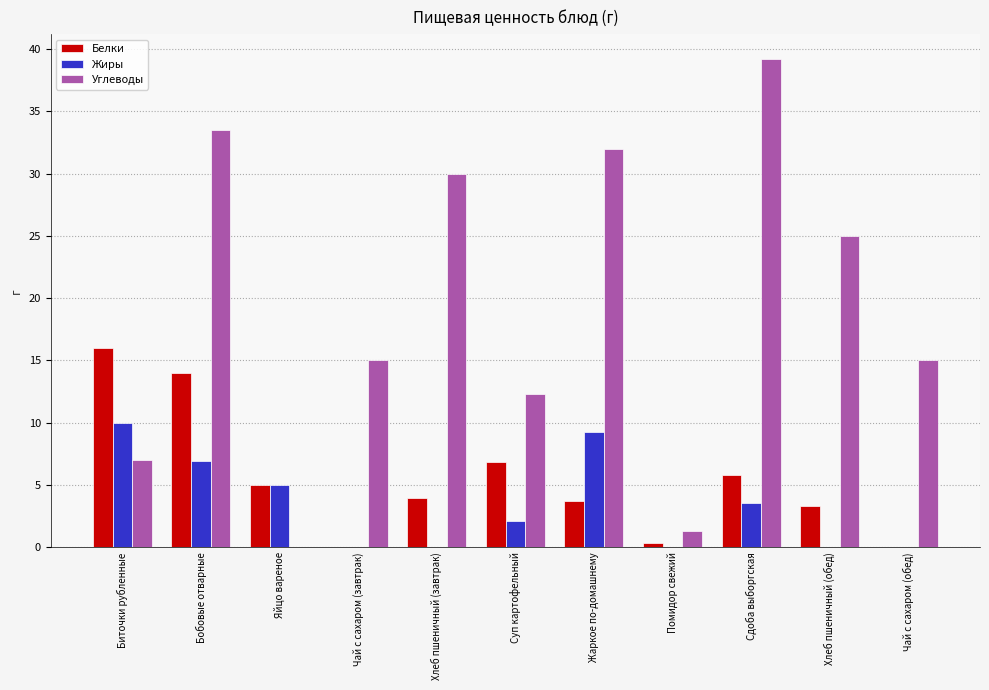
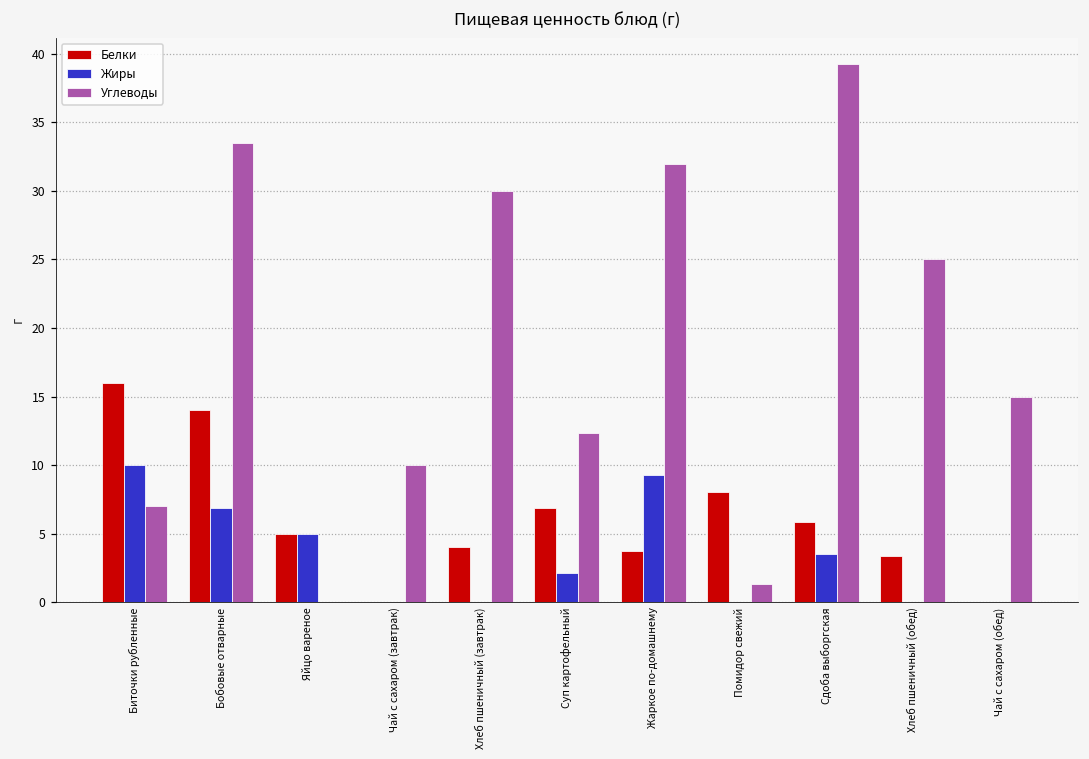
  {
    "Белки": {
      "Биточки рубленные": 16.0,
      "Бобовые отварные": 14.0,
      "Яйцо вареное": 5.0,
      "Чай с сахаром (завтрак)": 0.0,
      "Хлеб пшеничный (завтрак)": 4.0,
      "Суп картофельный": 6.9,
      "Жаркое по-домашнему": 3.7,
-     "Помидор свежий": 0.4,
+     "Помидор свежий": 8.0,
      "Сдоба выборгская": 5.8,
      "Хлеб пшеничный (обед)": 3.3,
      "Чай с сахаром (обед)": 0.0
    },
    "Жиры": {
      "Биточки рубленные": 10.0,
      "Бобовые отварные": 6.9,
      "Яйцо вареное": 5.0,
      "Чай с сахаром (завтрак)": 0.0,
      "Хлеб пшеничный (завтрак)": 0.0,
      "Суп картофельный": 2.1,
      "Жаркое по-домашнему": 9.3,
      "Помидор свежий": 0.0,
      "Сдоба выборгская": 3.5,
      "Хлеб пшеничный (обед)": 0.0,
      "Чай с сахаром (обед)": 0.0
    },
    "Углеводы": {
      "Биточки рубленные": 7,
      "Бобовые отварные": 33.5,
      "Яйцо вареное": 0,
-     "Чай с сахаром (завтрак)": 15,
+     "Чай с сахаром (завтрак)": 10,
      "Хлеб пшеничный (завтрак)": 30,
      "Суп картофельный": 12.3,
      "Жаркое по-домашнему": 32,
      "Помидор свежий": 1.3,
      "Сдоба выборгская": 39.2,
      "Хлеб пшеничный (обед)": 25,
      "Чай с сахаром (обед)": 15
    }
  }
